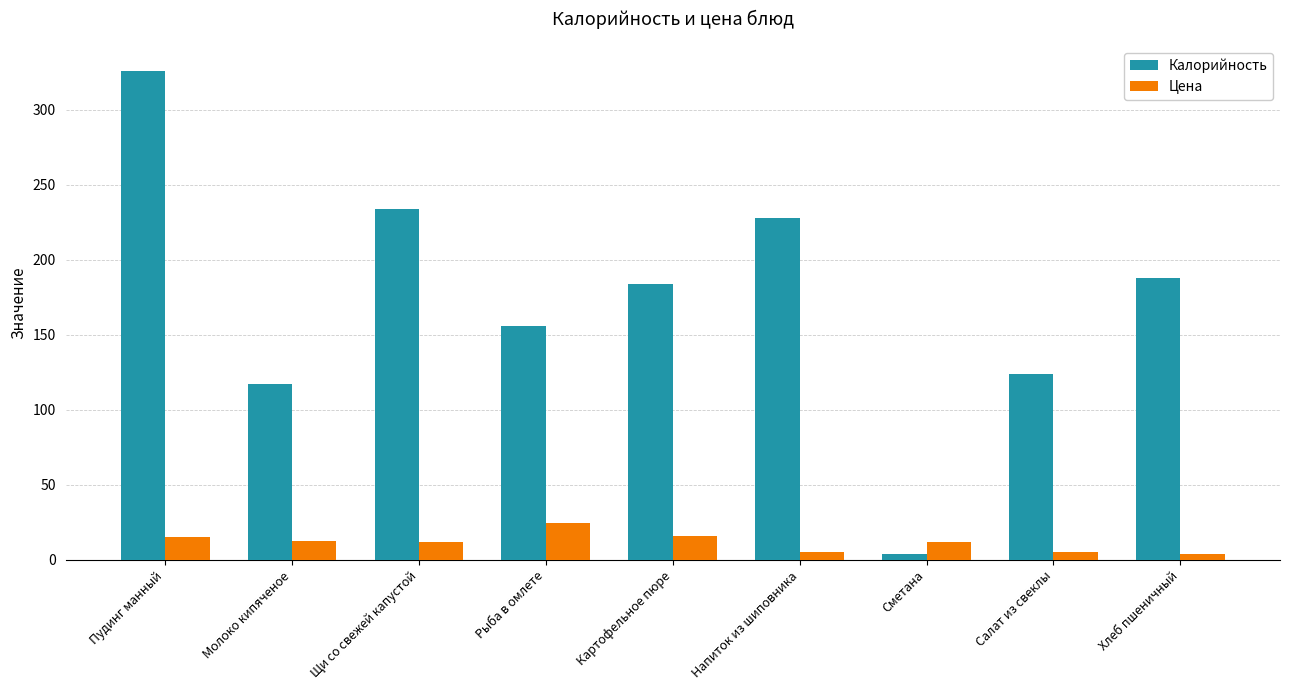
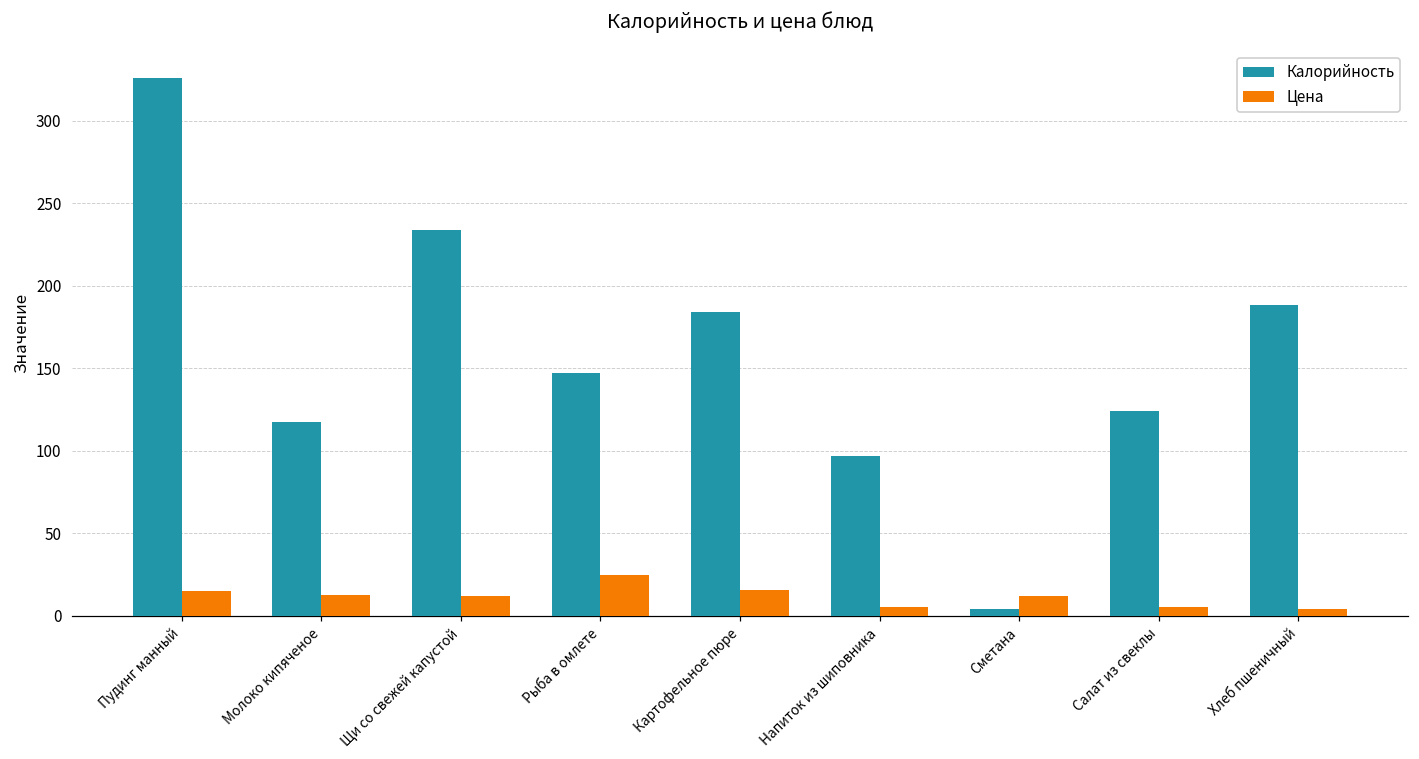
  {
    "Калорийность": {
      "Пудинг манный": 326,
      "Молоко кипяченое": 117,
      "Щи со свежей капустой": 234,
-     "Рыба в омлете": 156,
+     "Рыба в омлете": 147,
      "Картофельное пюре": 184,
-     "Напиток из шиповника": 228,
+     "Напиток из шиповника": 97,
      "Сметана": 4,
      "Салат из свеклы": 124,
      "Хлеб пшеничный": 188
    },
    "Цена": {
      "Пудинг манный": 15,
      "Молоко кипяченое": 13,
      "Щи со свежей капустой": 12,
      "Рыба в омлете": 25,
      "Картофельное пюре": 16,
      "Напиток из шиповника": 5,
      "Сметана": 12,
      "Салат из свеклы": 6,
      "Хлеб пшеничный": 4
    }
  }
